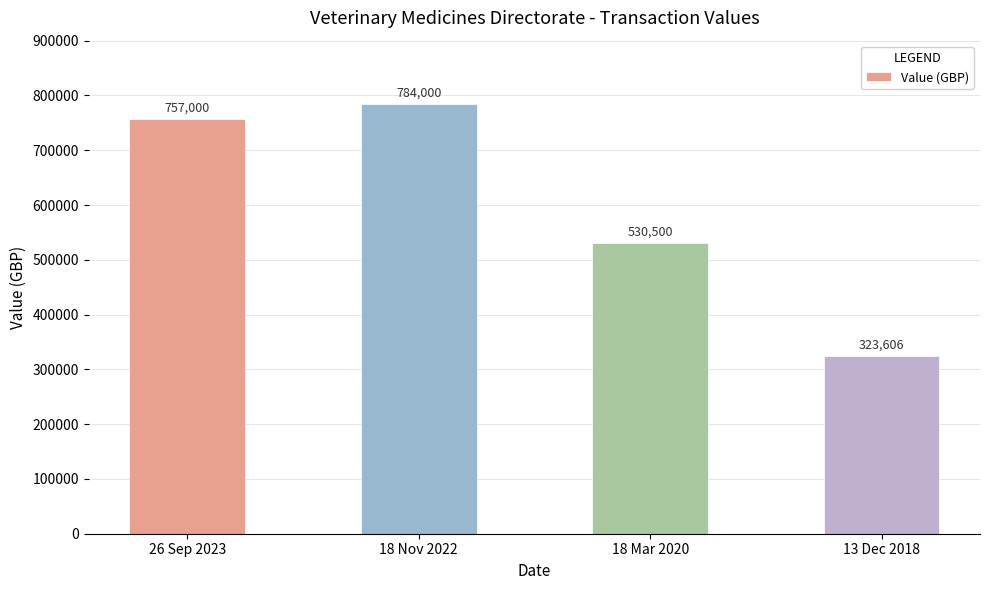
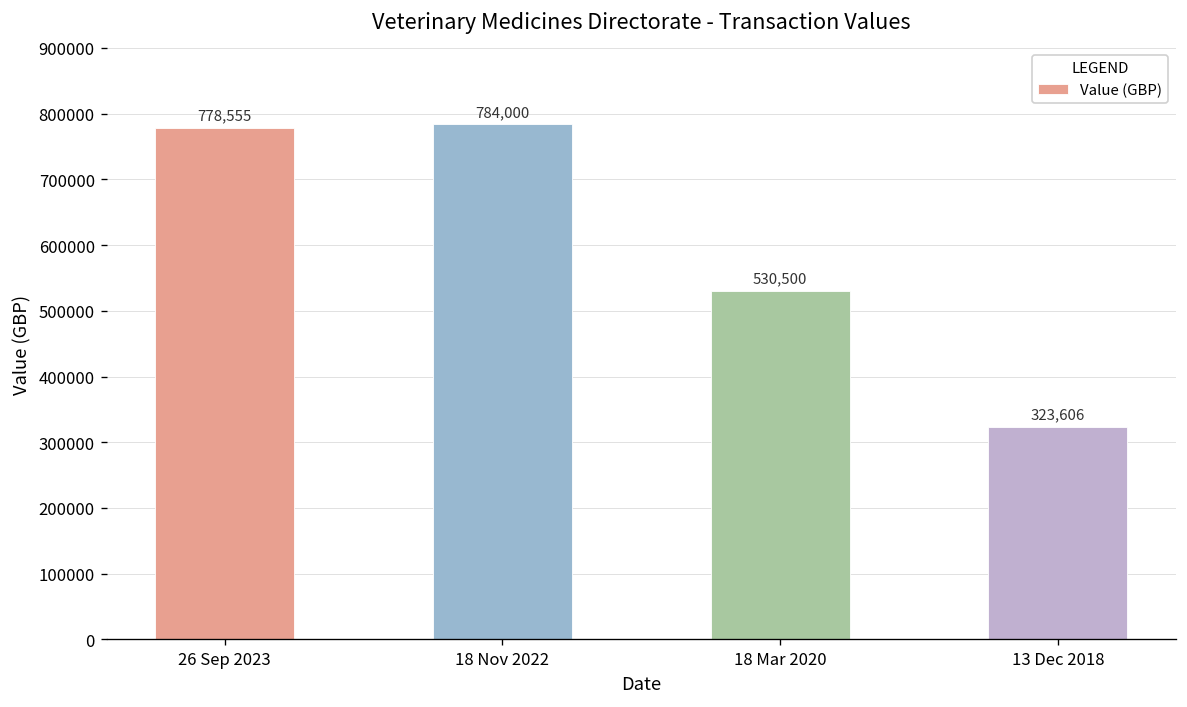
  {
-   "26 Sep 2023": "757,000",
+   "26 Sep 2023": "778,555",
    "18 Nov 2022": "784,000",
    "18 Mar 2020": "530,500",
    "13 Dec 2018": "323,606"
  }
